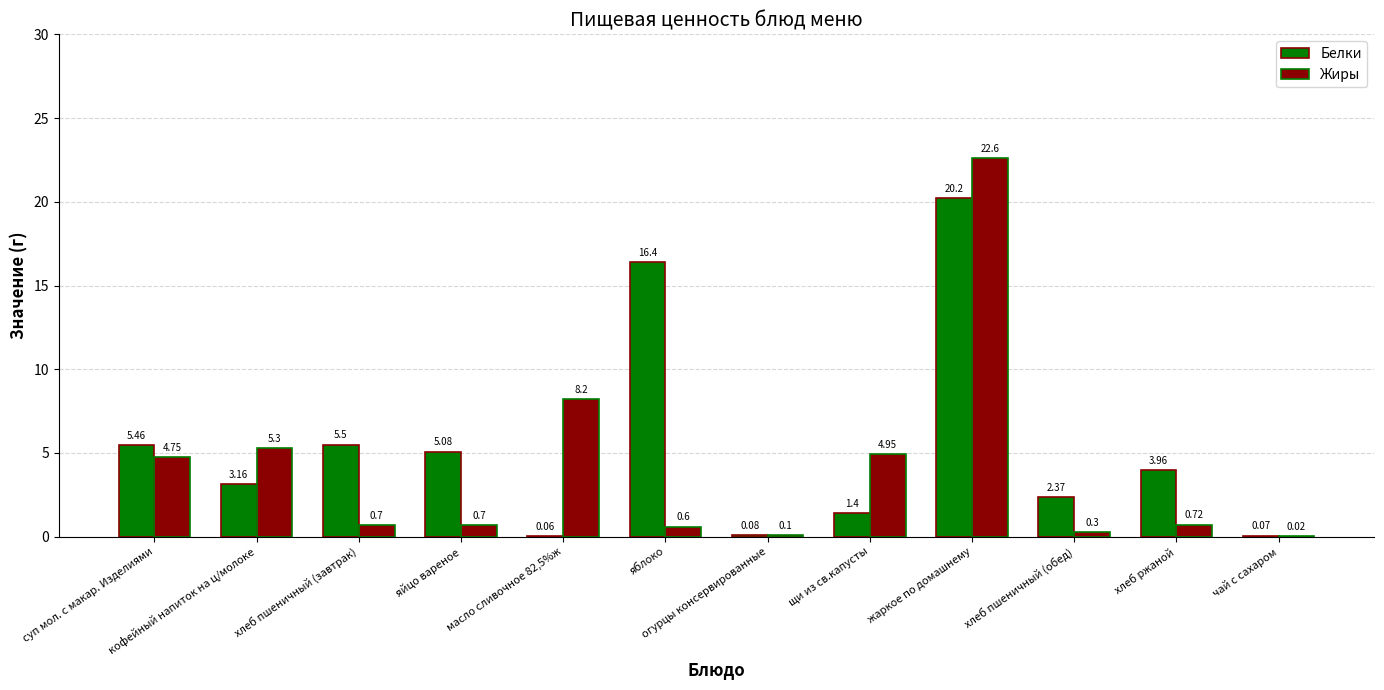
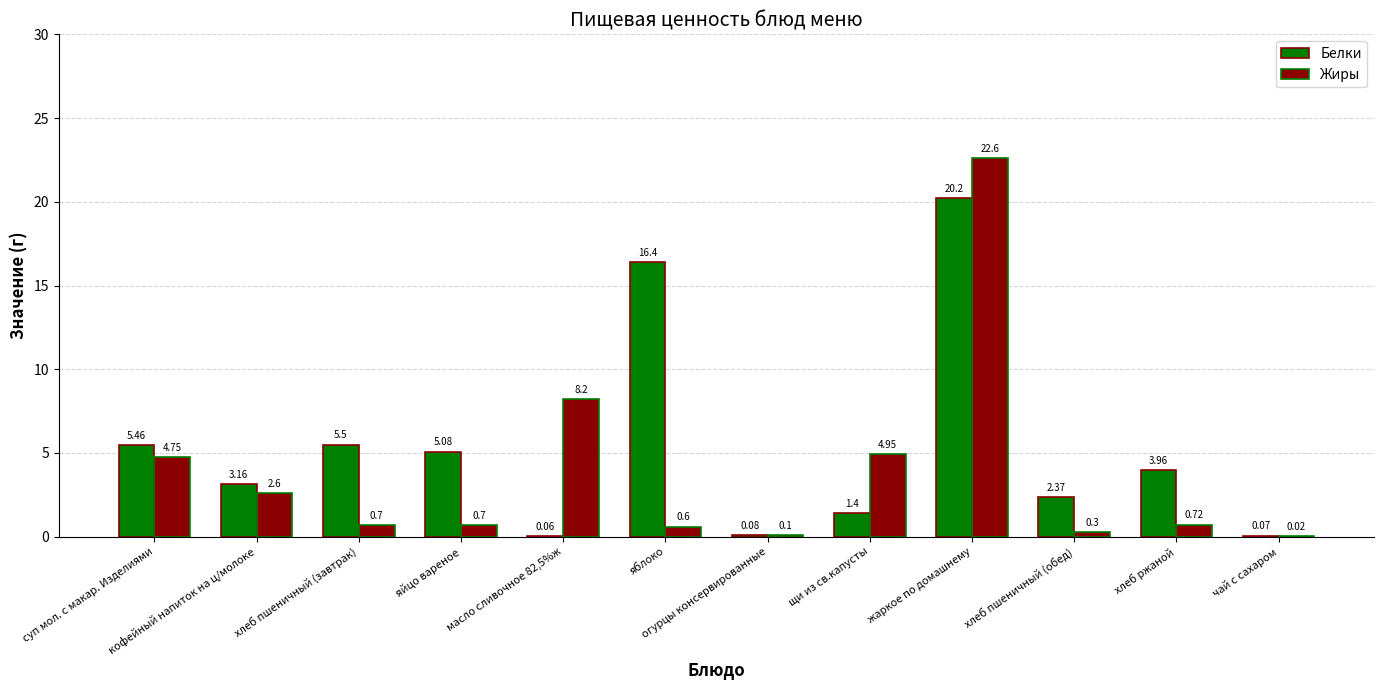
  {
    "Белки": {
      "суп мол. с макар. Изделиями": 5.46,
      "кофейный напиток на ц/молоке": 3.16,
      "хлеб пшеничный (завтрак)": 5.5,
      "яйцо вареное": 5.08,
      "масло сливочное 82,5%ж": 0.06,
      "яблоко": 16.4,
      "огурцы консервированные": 0.08,
      "щи из св.капусты": 1.4,
      "жаркое по домашнему": 20.2,
      "хлеб пшеничный (обед)": 2.37,
      "хлеб ржаной": 3.96,
      "чай с сахаром": 0.07
    },
    "Жиры": {
      "суп мол. с макар. Изделиями": 4.75,
-     "кофейный напиток на ц/молоке": 5.3,
+     "кофейный напиток на ц/молоке": 2.6,
      "хлеб пшеничный (завтрак)": 0.7,
      "яйцо вареное": 0.7,
      "масло сливочное 82,5%ж": 8.2,
      "яблоко": 0.6,
      "огурцы консервированные": 0.1,
      "щи из св.капусты": 4.95,
      "жаркое по домашнему": 22.6,
      "хлеб пшеничный (обед)": 0.3,
      "хлеб ржаной": 0.72,
      "чай с сахаром": 0.02
    }
  }
